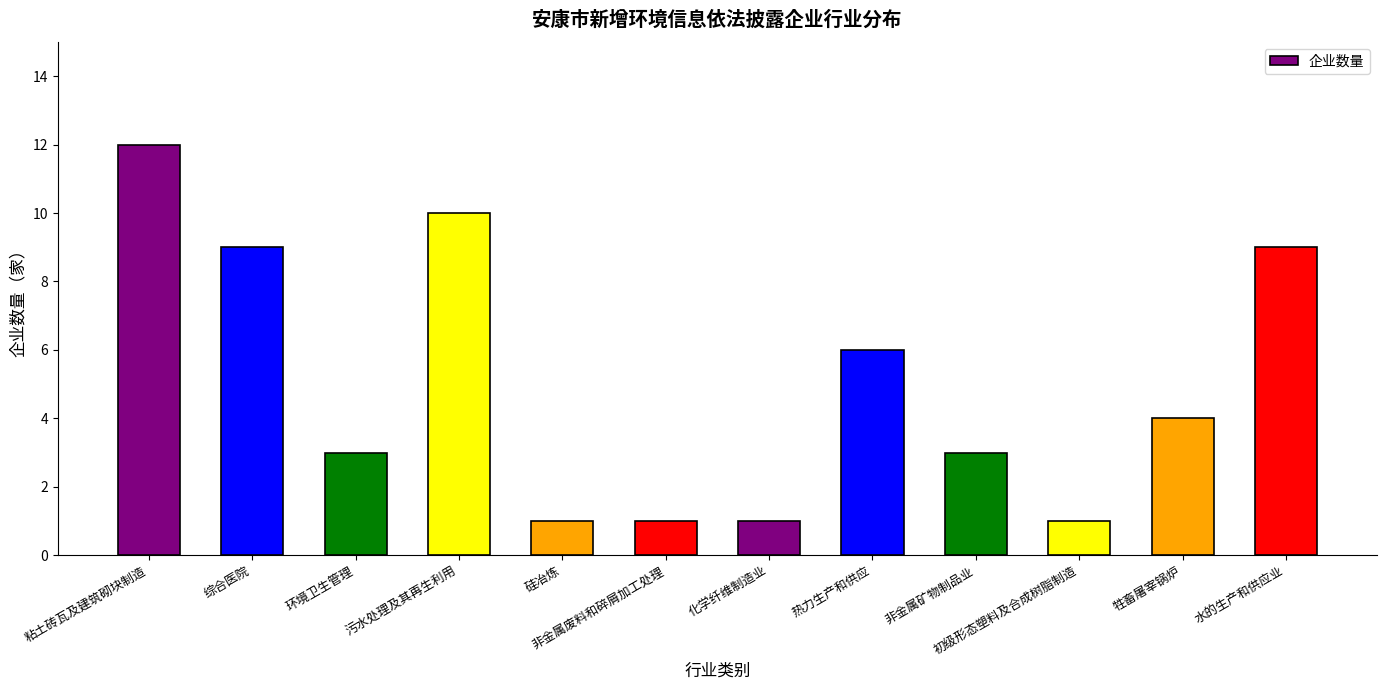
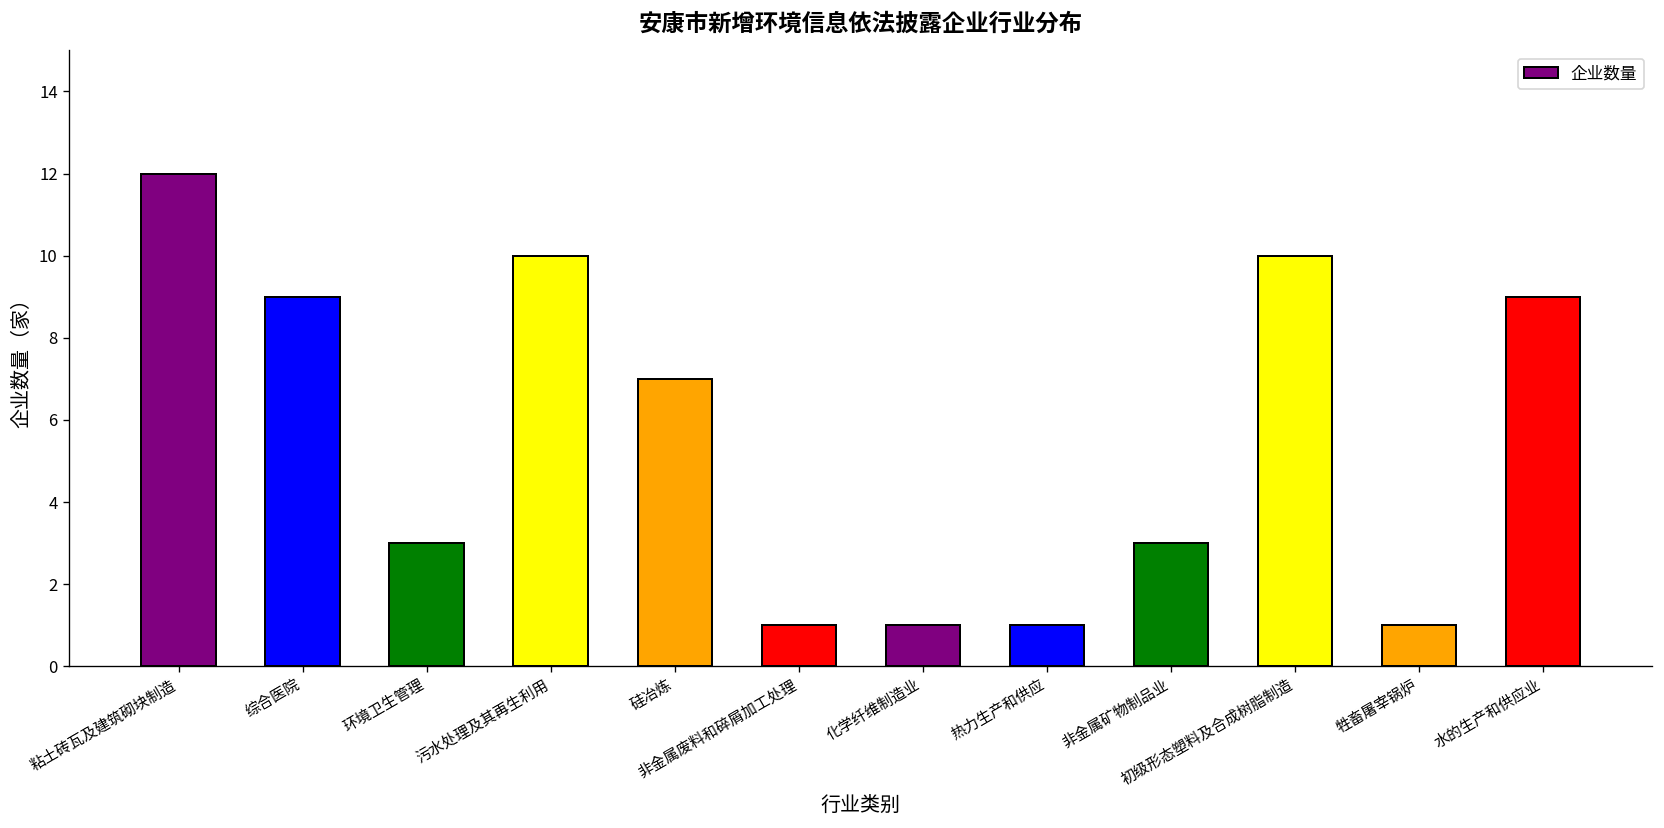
  {
    "粘土砖瓦及建筑砌块制造": 12,
    "综合医院": 9,
    "环境卫生管理": 3,
    "污水处理及其再生利用": 10,
-   "硅冶炼": 1,
+   "硅冶炼": 7,
    "非金属废料和碎屑加工处理": 1,
    "化学纤维制造业": 1,
-   "热力生产和供应": 6,
+   "热力生产和供应": 1,
    "非金属矿物制品业": 3,
-   "初级形态塑料及合成树脂制造": 1,
-   "牲畜屠宰锅炉": 4,
+   "初级形态塑料及合成树脂制造": 10,
+   "牲畜屠宰锅炉": 1,
    "水的生产和供应业": 9
  }
